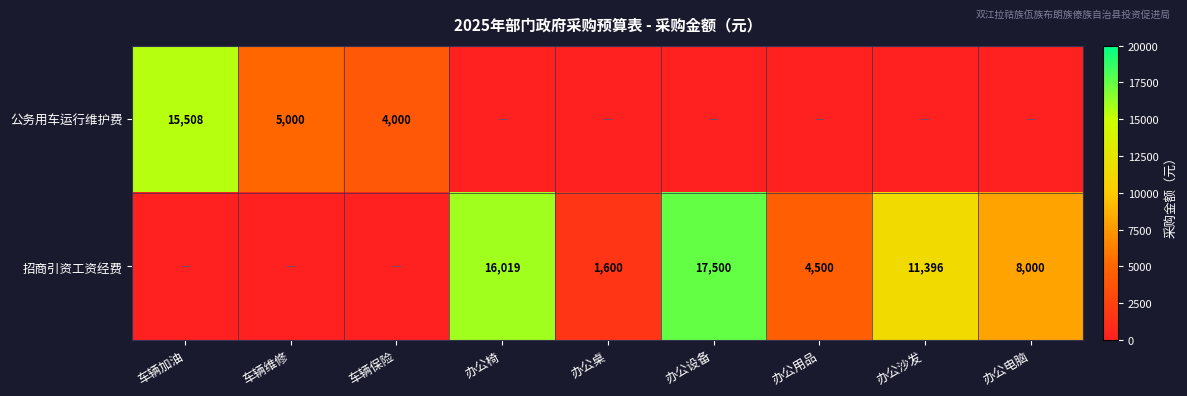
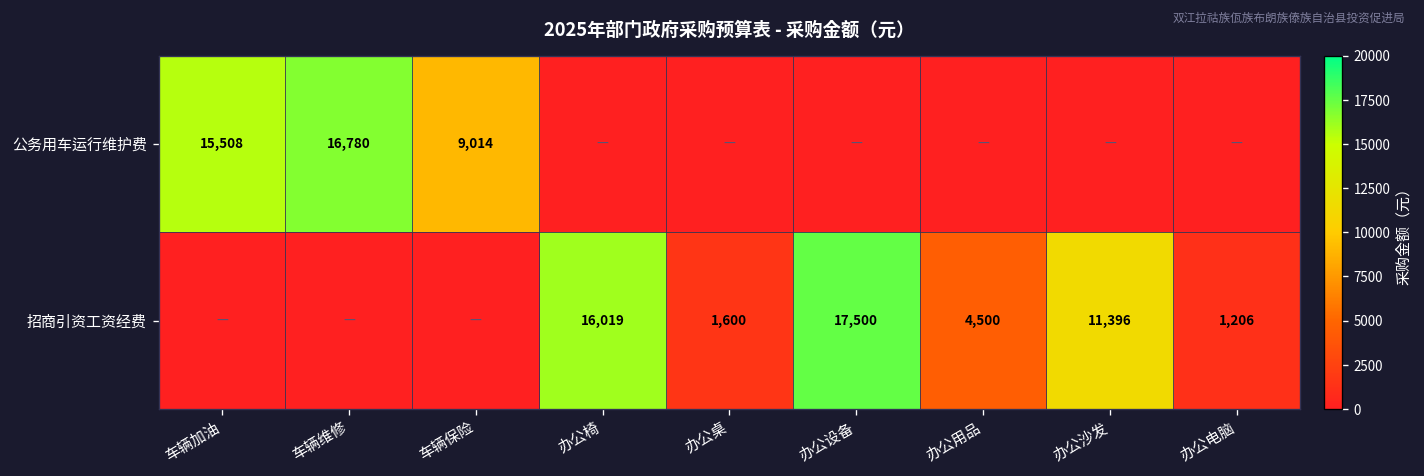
  {
    "公务用车运行维护费": {
      "车辆加油": "15,508",
-     "车辆维修": "5,000",
-     "车辆保险": "4,000"
+     "车辆维修": "16,780",
+     "车辆保险": "9,014"
    },
    "招商引资工资经费": {
      "办公椅": "16,019",
      "办公桌": "1,600",
      "办公设备": "17,500",
      "办公用品": "4,500",
      "办公沙发": "11,396",
-     "办公电脑": "8,000"
+     "办公电脑": "1,206"
    }
  }
